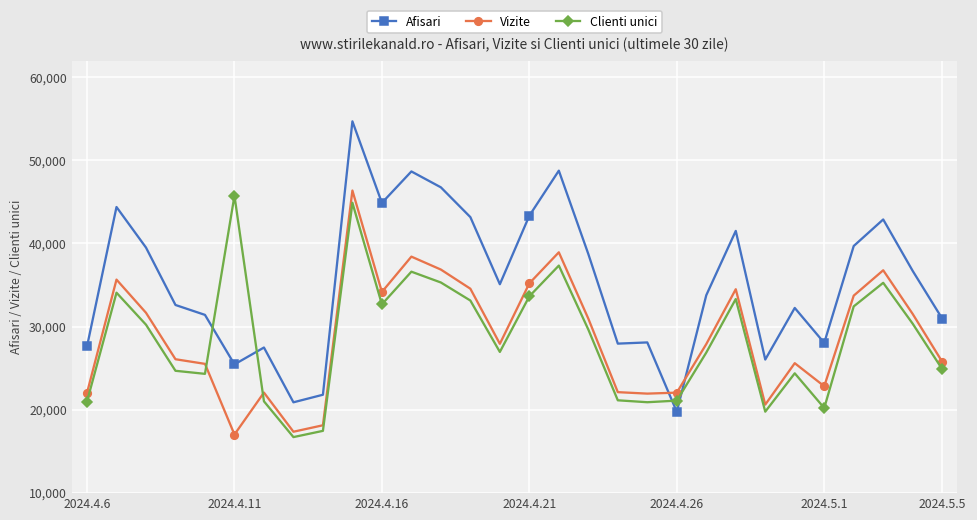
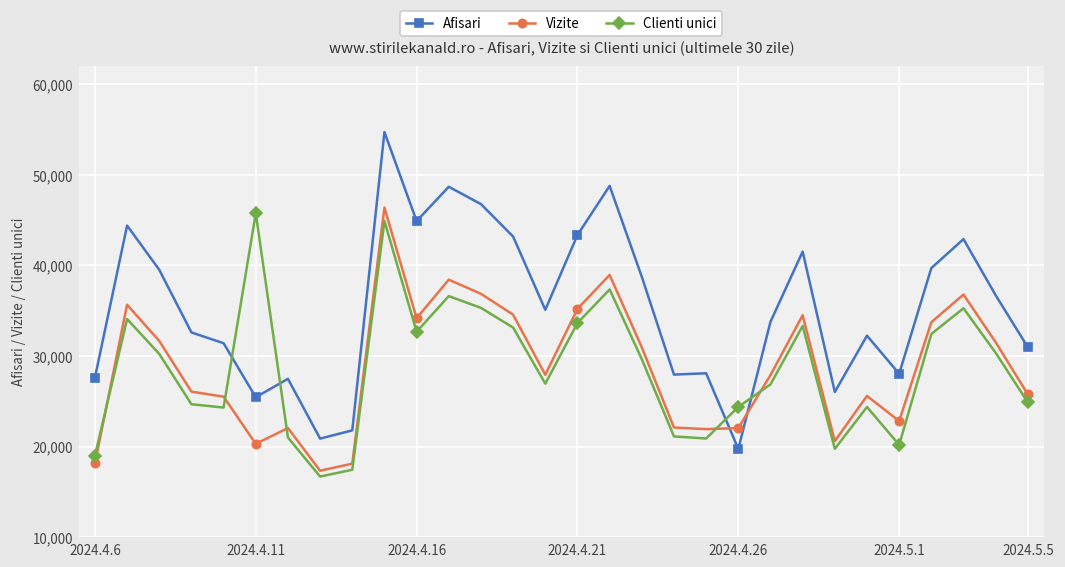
  {
    "Afisari": {
      "2024.4.6": "28,000",
      "2024.4.11": "25,000",
      "2024.4.16": "45,000",
      "2024.4.21": "43,000",
      "2024.4.26": "20,000",
      "2024.5.1": "28,000",
      "2024.5.5": "31,000"
    },
    "Vizite": {
-     "2024.4.6": "22,000",
-     "2024.4.11": "17,000",
+     "2024.4.6": "18,000",
+     "2024.4.11": "20,000",
      "2024.4.16": "34,000",
      "2024.4.21": "35,000",
      "2024.4.26": "22,000",
      "2024.5.1": "23,000",
      "2024.5.5": "26,000"
    },
    "Clienti unici": {
-     "2024.4.6": "21,000",
+     "2024.4.6": "19,000",
      "2024.4.11": "46,000",
      "2024.4.16": "33,000",
      "2024.4.21": "34,000",
-     "2024.4.26": "21,000",
+     "2024.4.26": "24,000",
      "2024.5.1": "20,000",
      "2024.5.5": "25,000"
    }
  }
